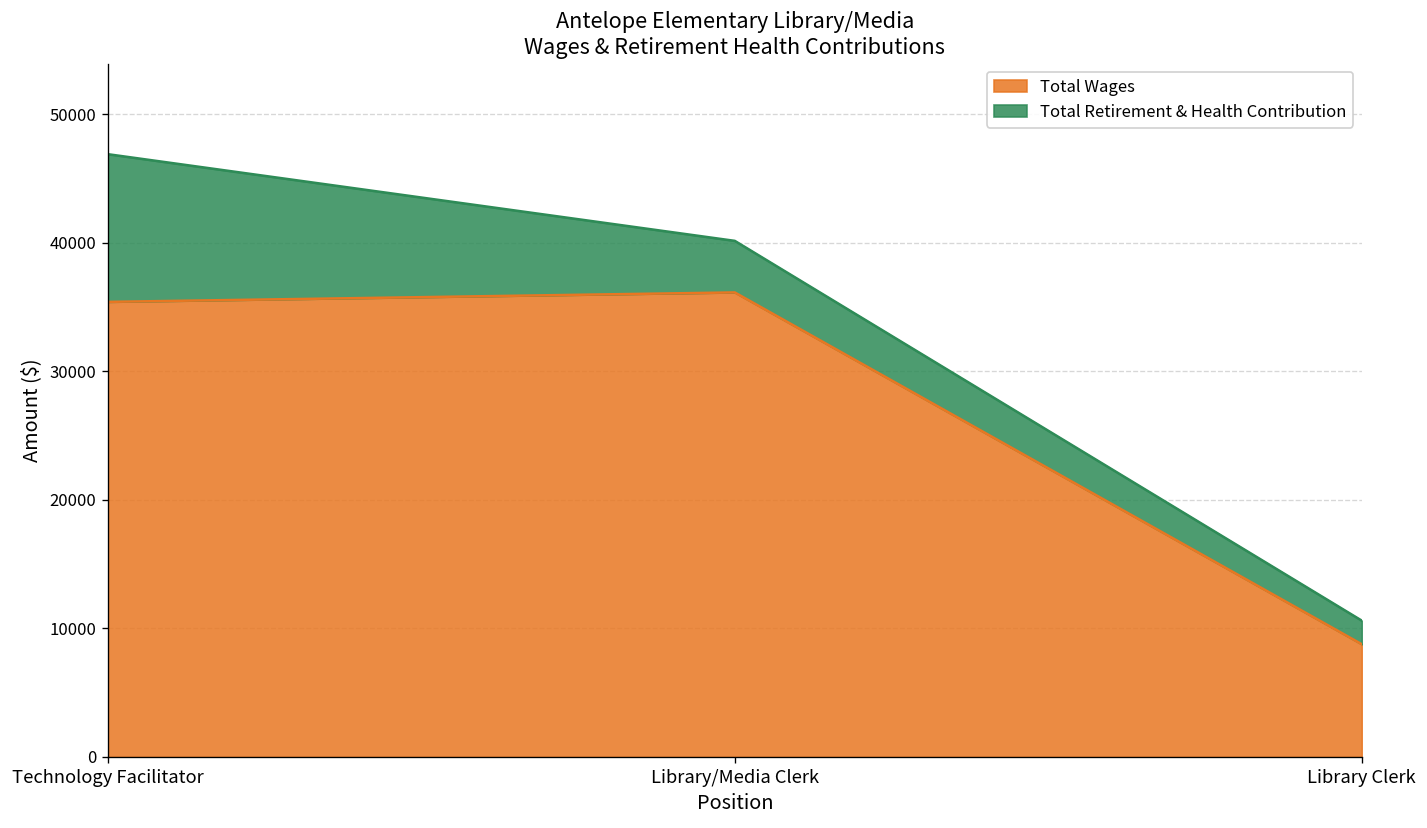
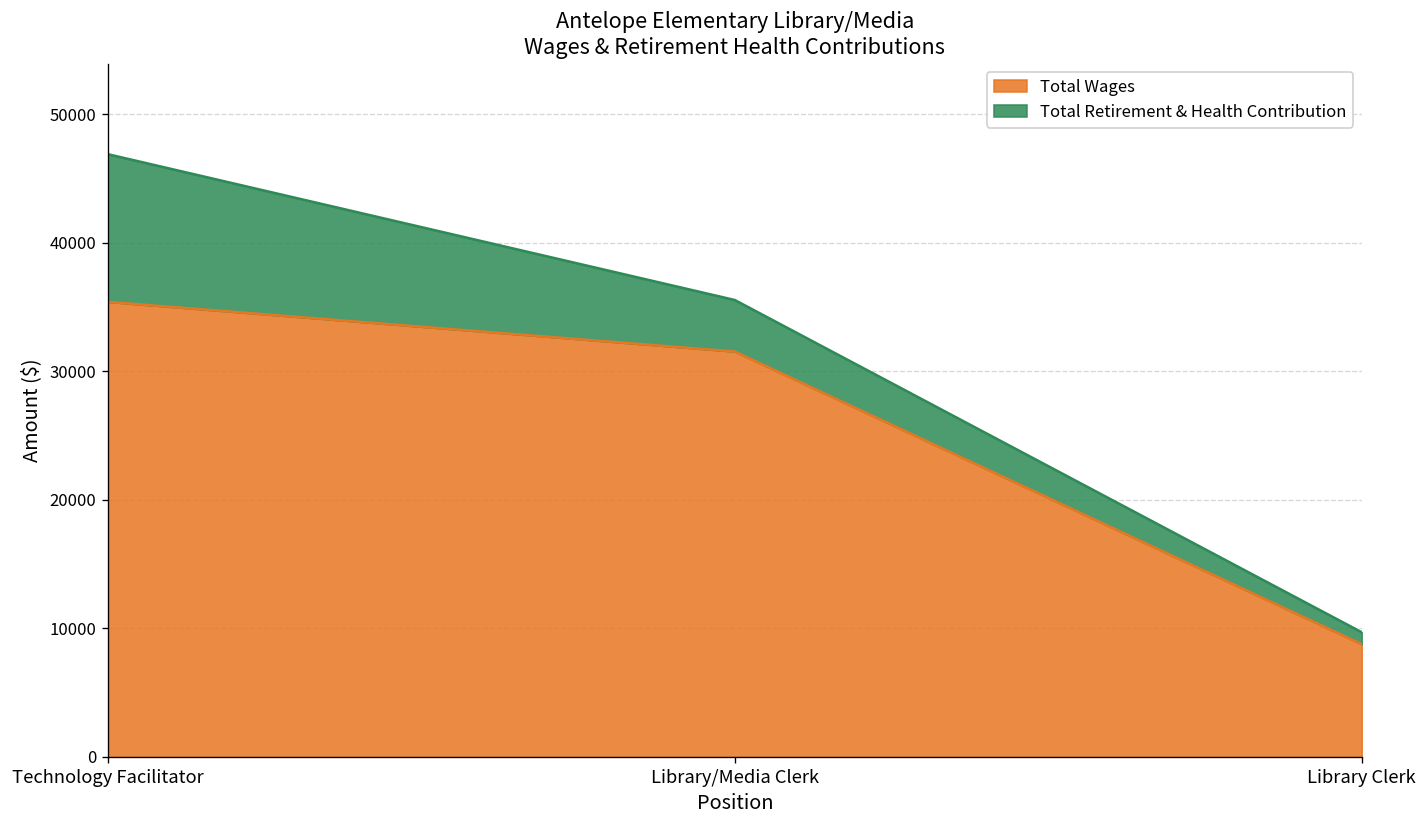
  {
    "Total Wages": {
      "Technology Facilitator": 35400,
-     "Library/Media Clerk": 36100,
+     "Library/Media Clerk": 31500,
      "Library Clerk": 8800
    },
    "Total Retirement & Health Contribution": {
      "Technology Facilitator": 11500,
      "Library/Media Clerk": 4000,
-     "Library Clerk": 1800
+     "Library Clerk": 900
    }
  }
